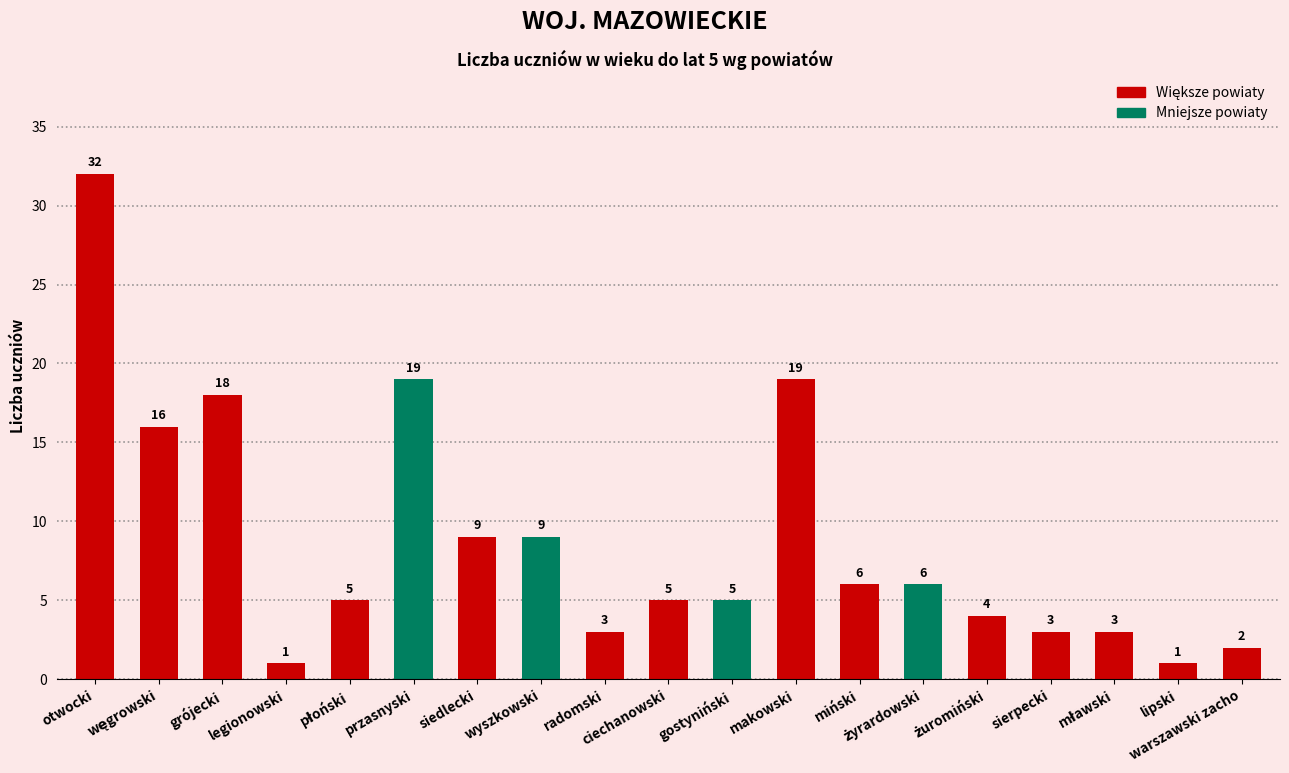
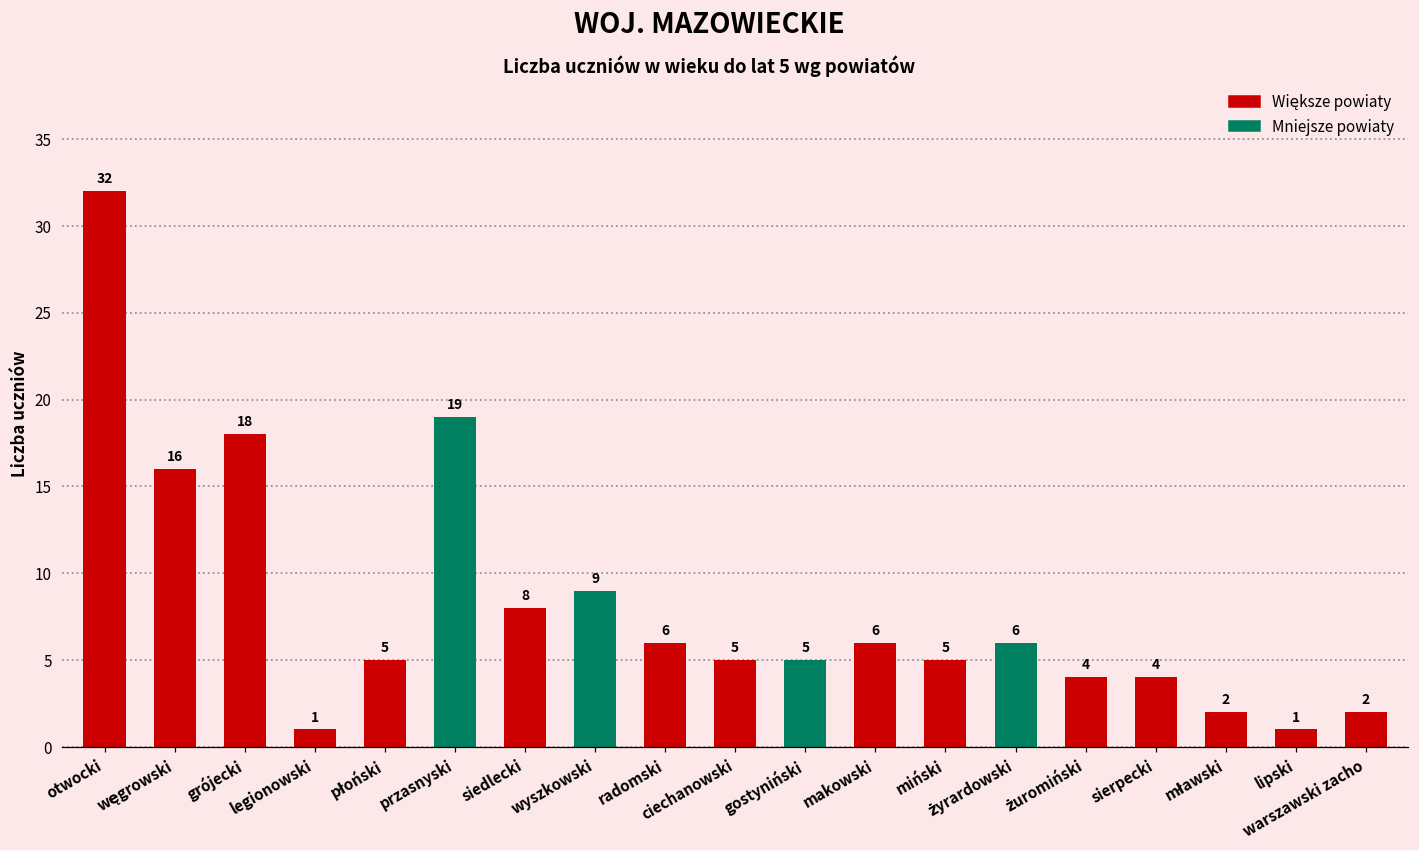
  {
    "otwocki": 32,
    "węgrowski": 16,
    "grójecki": 18,
    "legionowski": 1,
    "płoński": 5,
    "przasnyski": 19,
-   "siedlecki": 9,
+   "siedlecki": 8,
    "wyszkowski": 9,
-   "radomski": 3,
+   "radomski": 6,
    "ciechanowski": 5,
    "gostyniński": 5,
-   "makowski": 19,
-   "miński": 6,
+   "makowski": 6,
+   "miński": 5,
    "żyrardowski": 6,
    "żuromiński": 4,
-   "sierpecki": 3,
-   "mławski": 3,
+   "sierpecki": 4,
+   "mławski": 2,
    "lipski": 1,
    "warszawski zacho": 2
  }
